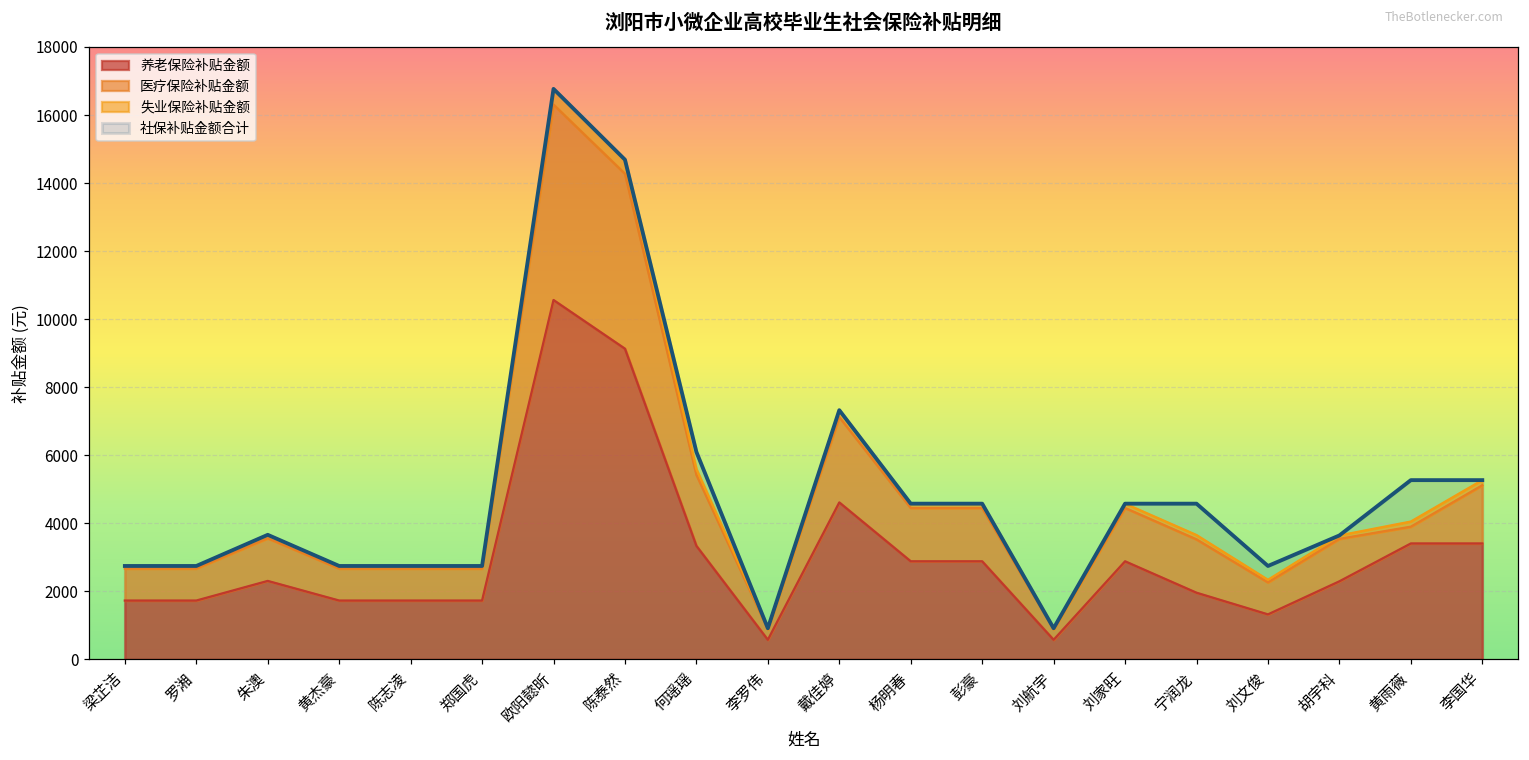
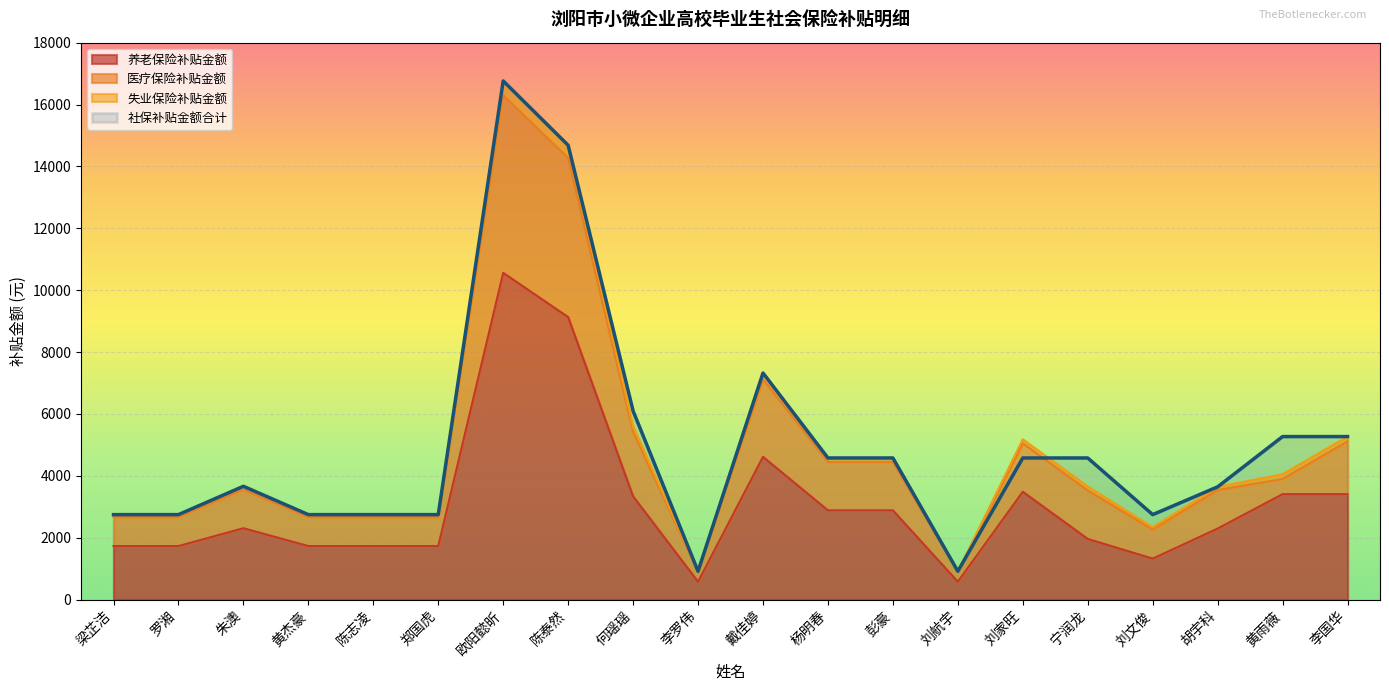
  {
    "养老保险补贴金额": {
      "梁芷洁": 1700,
      "罗湘": 1700,
      "朱澳": 2300,
      "黄杰豪": 1700,
      "陈志凌": 1700,
      "郑国虎": 1700,
      "欧阳懿昕": 10600,
      "陈泰然": 9100,
      "何瑶瑶": 3300,
      "李罗伟": 600,
      "戴佳婷": 4600,
      "杨明春": 2900,
      "彭豪": 2900,
      "刘航宇": 600,
-     "刘家旺": 2900,
+     "刘家旺": 3500,
      "宁润龙": 2000,
      "刘文俊": 1300,
      "胡宇科": 2300,
      "黄雨薇": 3400,
      "李国华": 3400
    },
    "社保补贴金额合计": {
      "何瑶瑶": 6100,
      "宁润龙": 4600,
      "刘文俊": 2700,
      "黄雨薇": 5300
    }
  }
